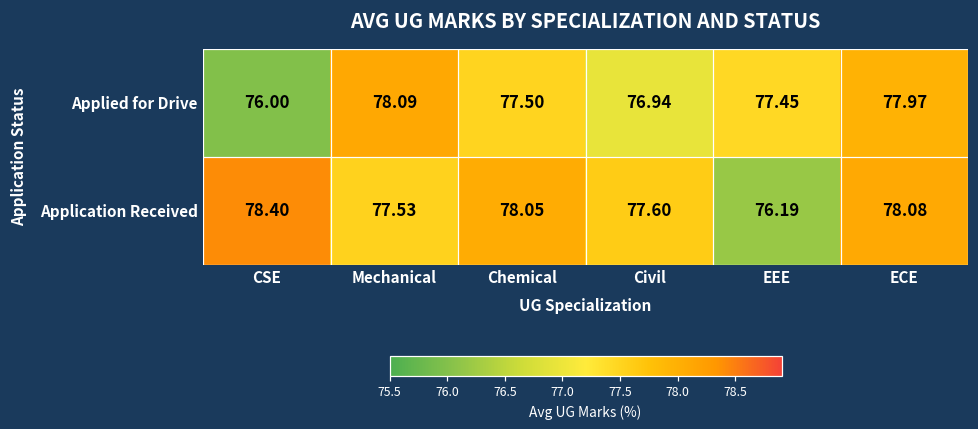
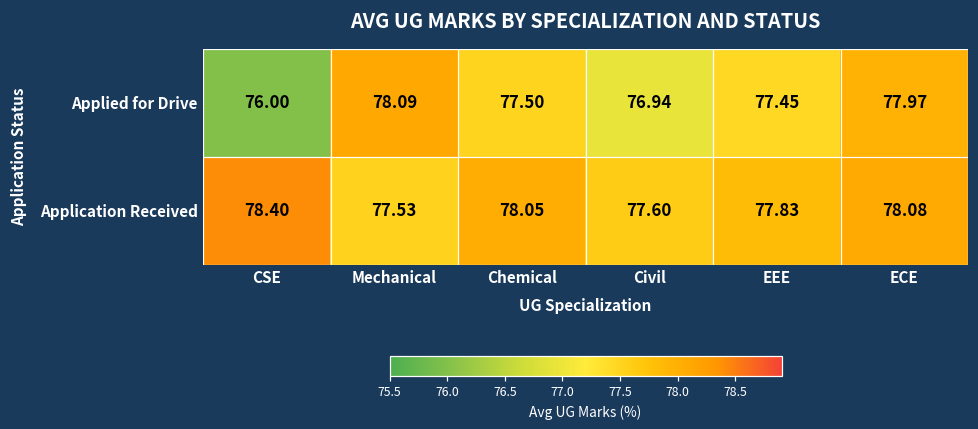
  {
    "Applied for Drive": {
      "CSE": 76.00,
      "Mechanical": 78.09,
      "Chemical": 77.50,
      "Civil": 76.94,
      "EEE": 77.45,
      "ECE": 77.97
    },
    "Application Received": {
      "CSE": 78.40,
      "Mechanical": 77.53,
      "Chemical": 78.05,
      "Civil": 77.60,
-     "EEE": 76.19,
+     "EEE": 77.83,
      "ECE": 78.08
    }
  }
